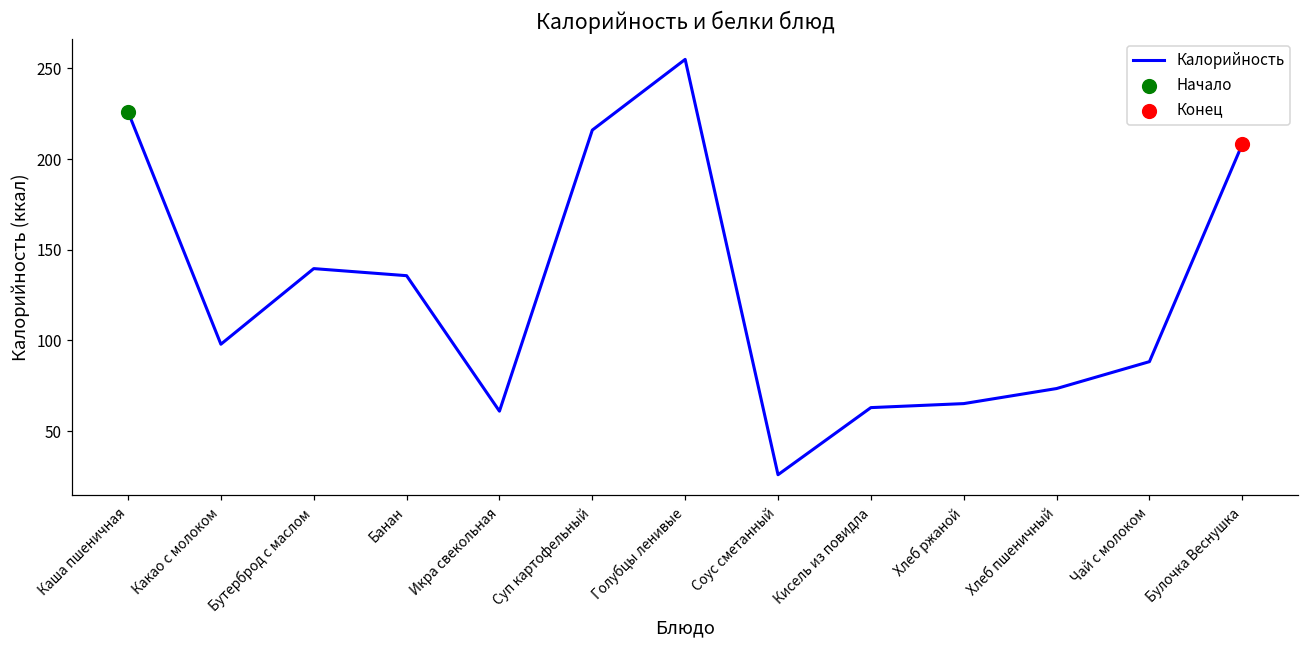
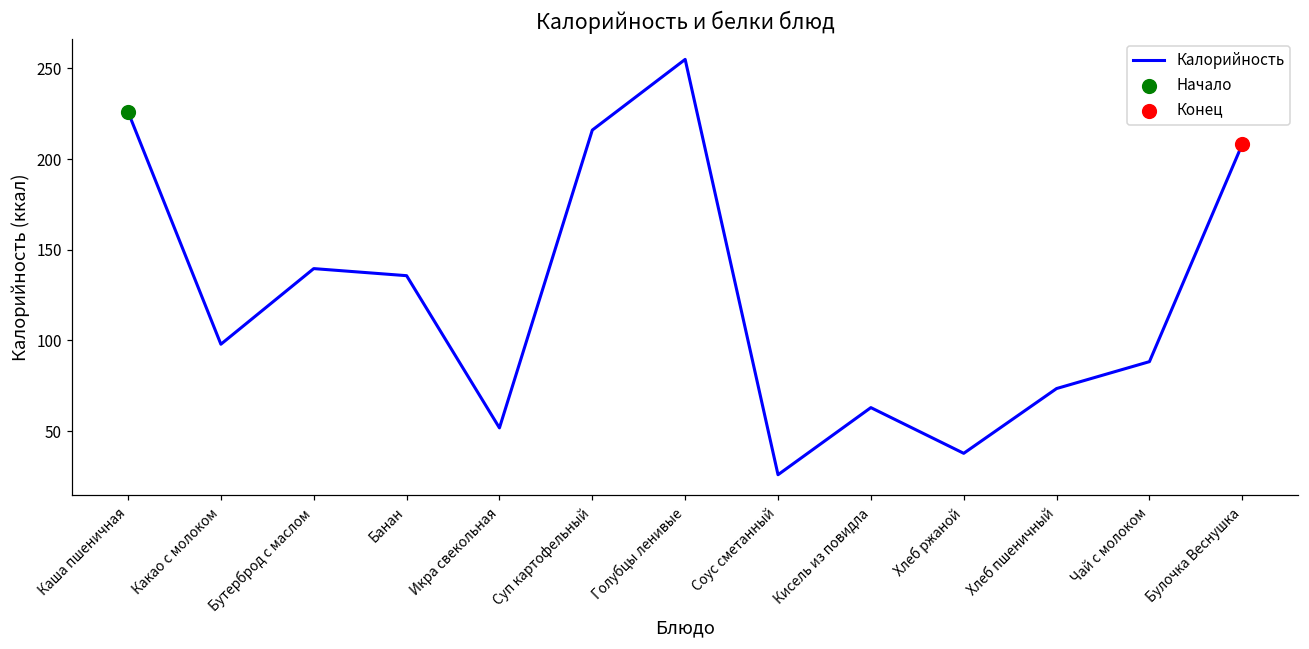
  {
    "Калорийность": {
      "Какао с молоком": 98,
      "Бутерброд с маслом": 140,
      "Банан": 136,
-     "Икра свекольная": 61,
+     "Икра свекольная": 52,
      "Суп картофельный": 216,
      "Голубцы ленивые": 255,
      "Соус сметанный": 26,
      "Кисель из повидла": 63,
-     "Хлеб ржаной": 65,
+     "Хлеб ржаной": 38,
      "Хлеб пшеничный": 74,
      "Чай с молоком": 88
    }
  }
